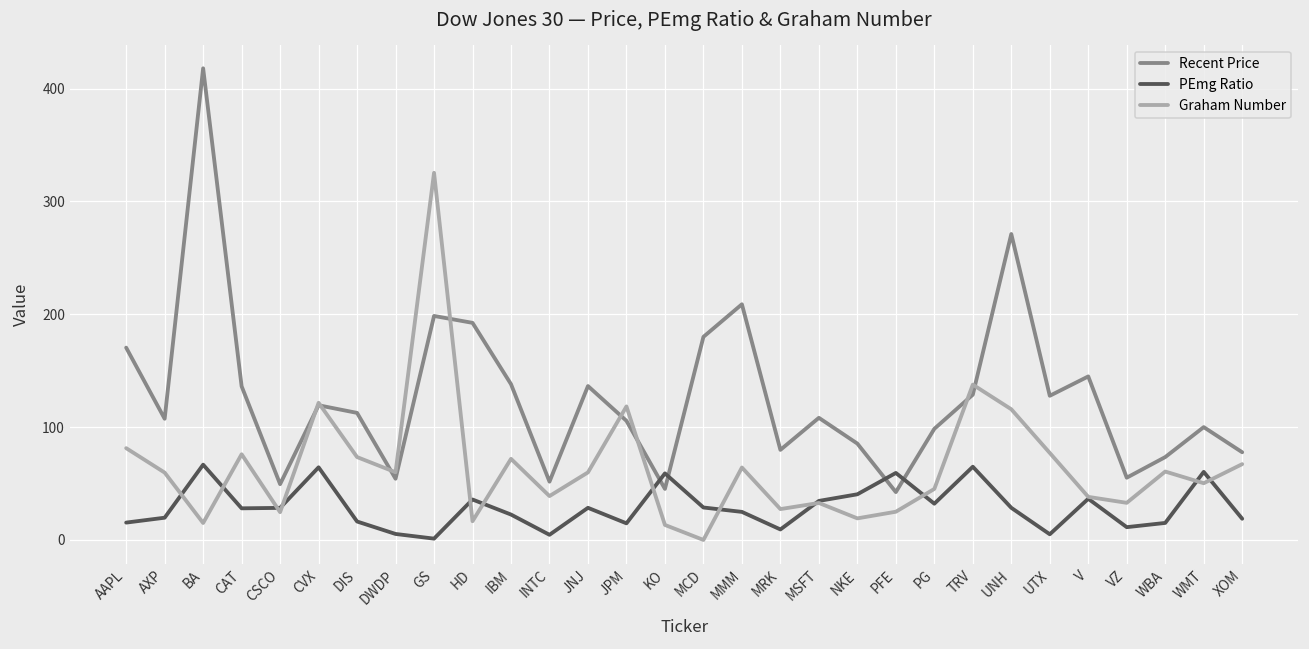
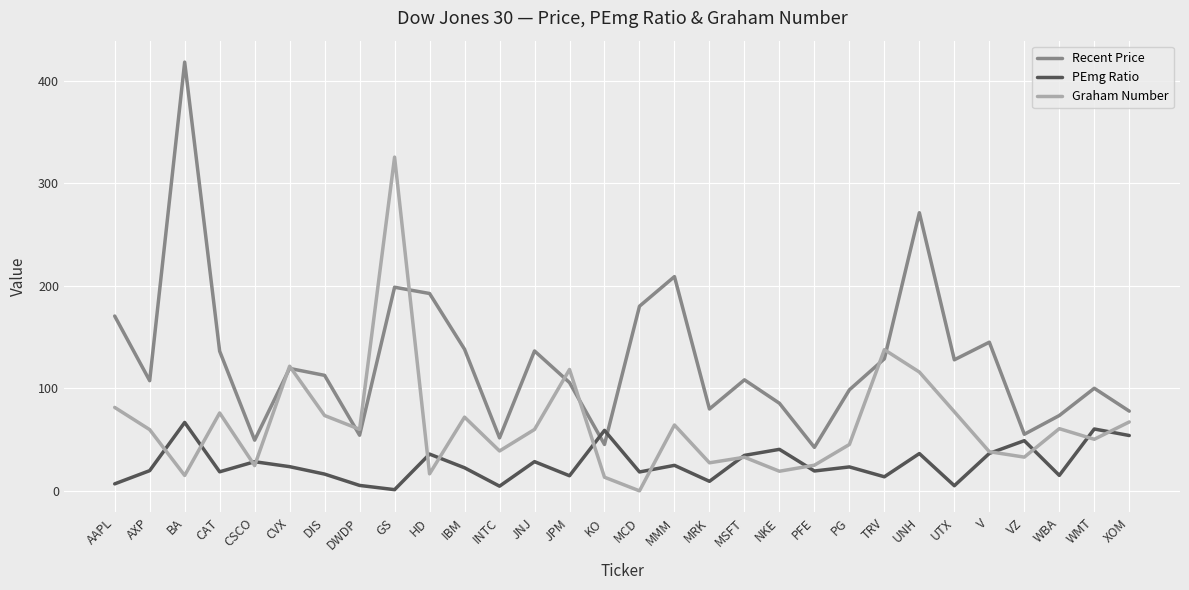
  {
    "PEmg Ratio": {
-     "AAPL": 15,
+     "AAPL": 7,
      "AXP": 20,
      "BA": 67,
-     "CAT": 28,
+     "CAT": 19,
      "CSCO": 28,
-     "CVX": 64,
+     "CVX": 24,
      "DIS": 16,
      "DWDP": 5,
      "GS": 1,
      "HD": 36,
      "IBM": 22,
      "INTC": 5,
      "JNJ": 28,
      "JPM": 15,
      "KO": 59,
-     "MCD": 29,
+     "MCD": 18,
      "MMM": 25,
      "MRK": 9,
      "NKE": 40,
-     "PFE": 59,
-     "PG": 32,
-     "TRV": 65,
-     "UNH": 28,
+     "PFE": 19,
+     "PG": 23,
+     "TRV": 14,
+     "UNH": 36,
      "UTX": 5,
-     "VZ": 11,
+     "VZ": 49,
      "WBA": 15,
      "WMT": 60,
-     "XOM": 19
+     "XOM": 54
    }
  }
